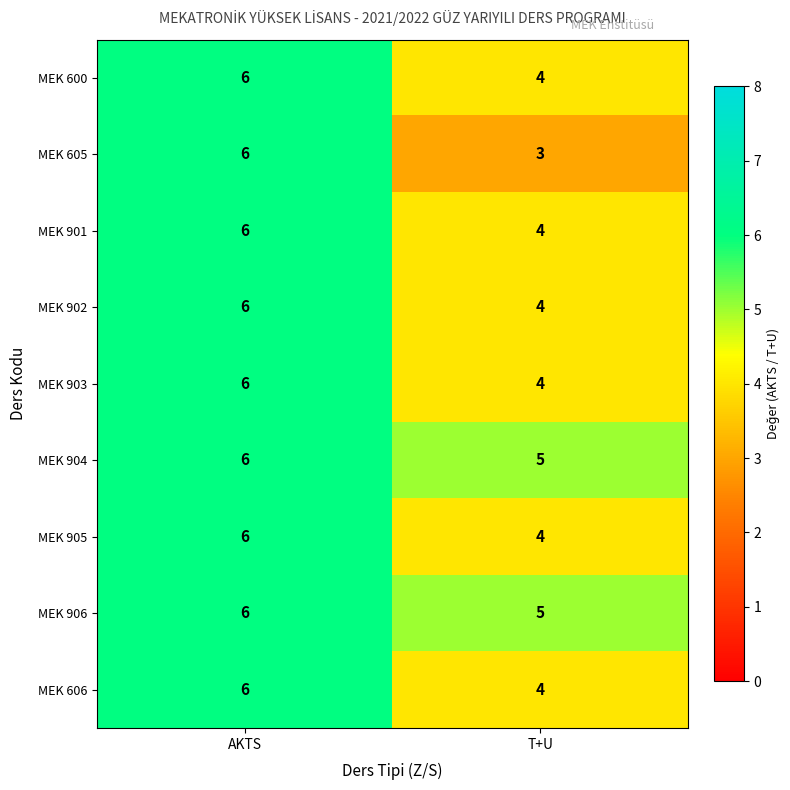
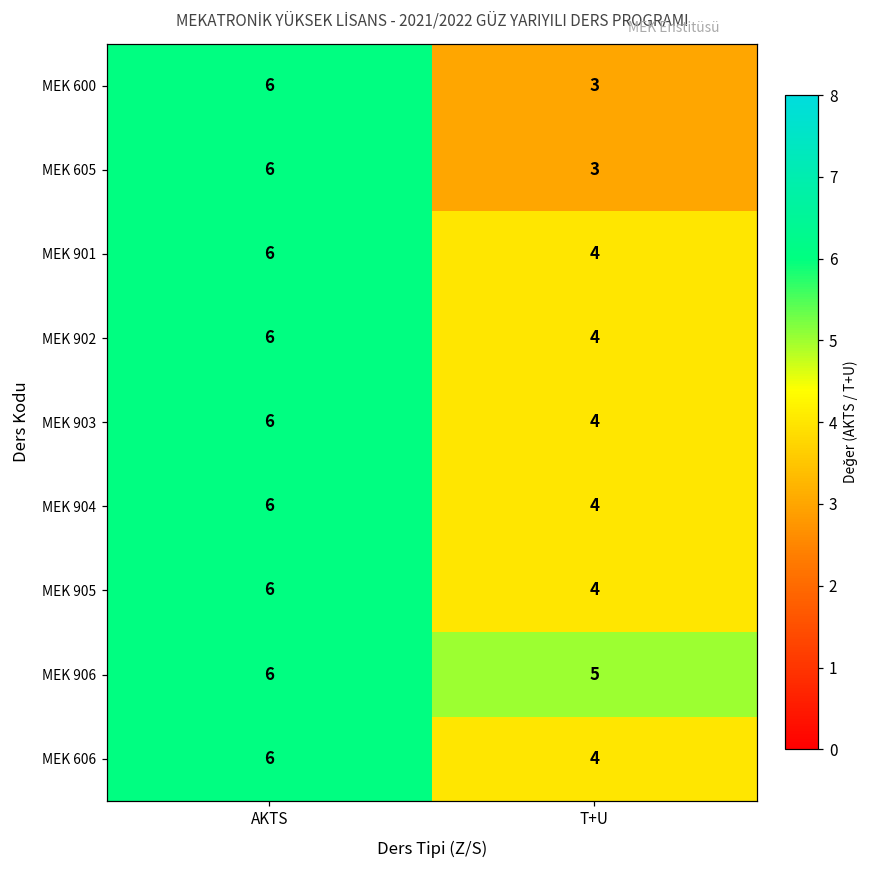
  {
    "MEK 600": {
      "AKTS": 6,
-     "T+U": 4
+     "T+U": 3
    },
    "MEK 605": {
      "AKTS": 6,
      "T+U": 3
    },
    "MEK 901": {
      "AKTS": 6,
      "T+U": 4
    },
    "MEK 902": {
      "AKTS": 6,
      "T+U": 4
    },
    "MEK 903": {
      "AKTS": 6,
      "T+U": 4
    },
    "MEK 904": {
      "AKTS": 6,
-     "T+U": 5
+     "T+U": 4
    },
    "MEK 905": {
      "AKTS": 6,
      "T+U": 4
    },
    "MEK 906": {
      "AKTS": 6,
      "T+U": 5
    },
    "MEK 606": {
      "AKTS": 6,
      "T+U": 4
    }
  }
